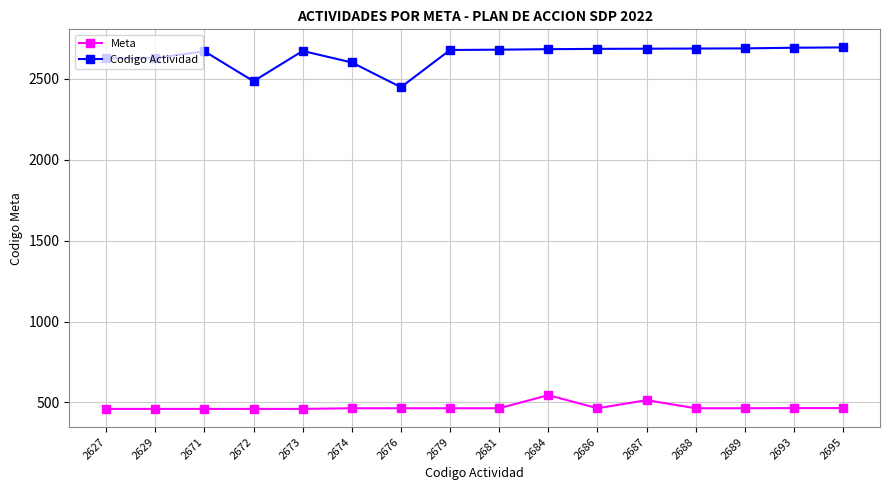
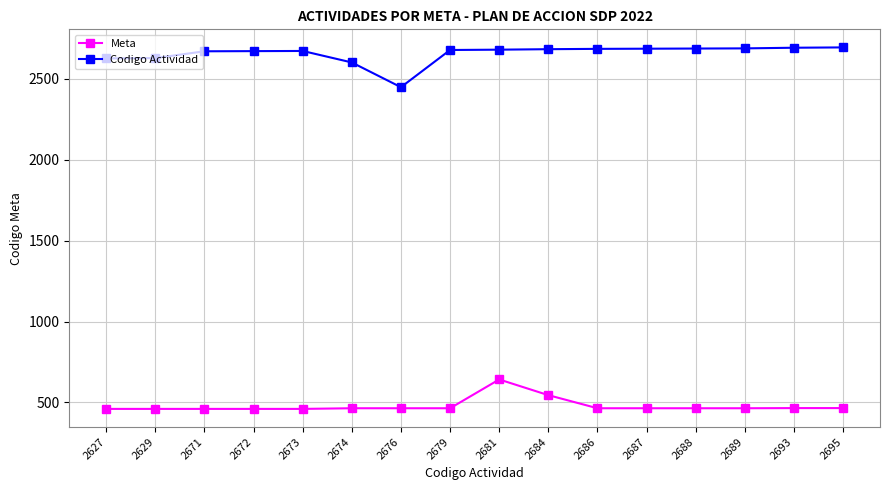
  {
    "Meta": {
      "2627": 460,
      "2629": 460,
      "2671": 460,
      "2672": 460,
      "2673": 460,
      "2674": 460,
      "2676": 460,
      "2679": 460,
-     "2681": 460,
+     "2681": 640,
      "2684": 550,
      "2686": 460,
-     "2687": 510,
+     "2687": 460,
      "2688": 460,
      "2689": 460,
      "2693": 470,
      "2695": 470
    },
    "Codigo Actividad": {
      "2671": 2670,
-     "2672": 2490,
+     "2672": 2670,
      "2673": 2670,
      "2674": 2600,
      "2676": 2450,
      "2679": 2680,
      "2681": 2680,
      "2684": 2680,
      "2686": 2690,
      "2687": 2690,
      "2688": 2690,
      "2689": 2690,
      "2693": 2690,
      "2695": 2700
    }
  }
